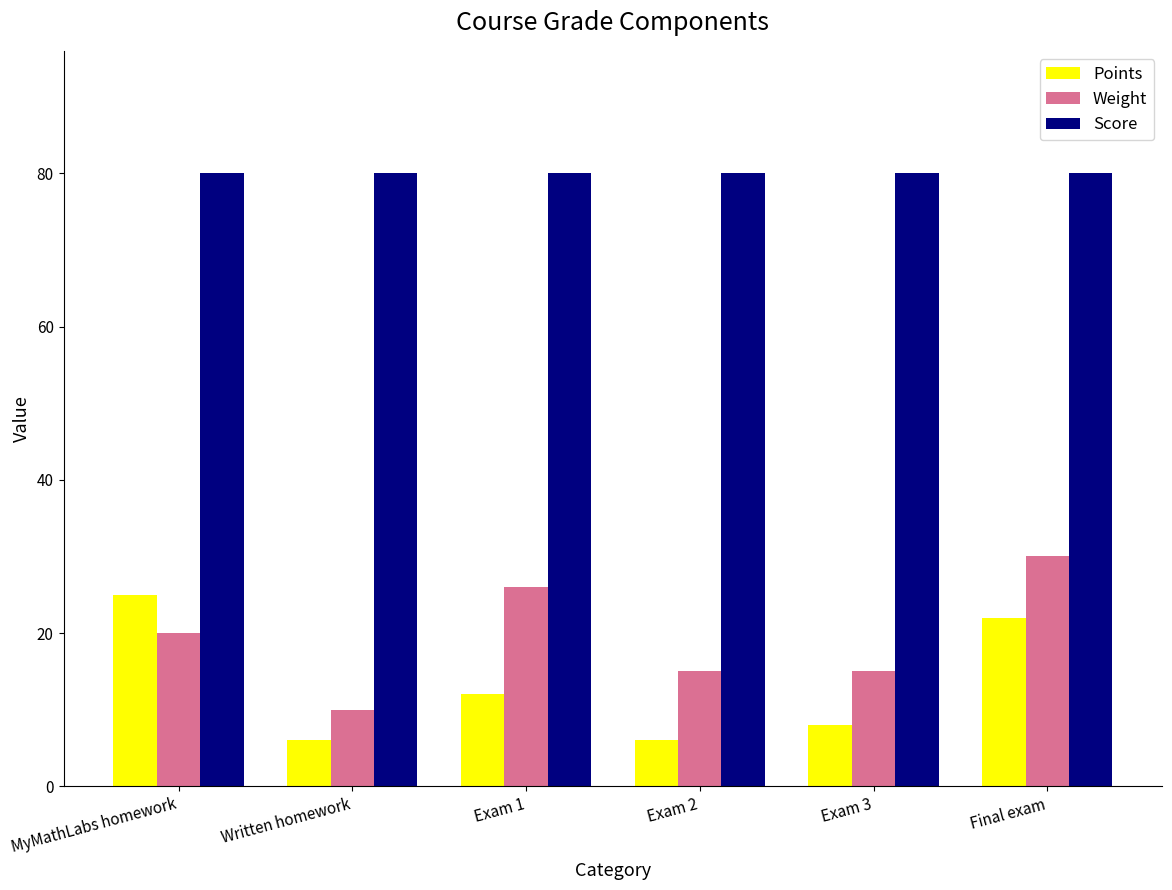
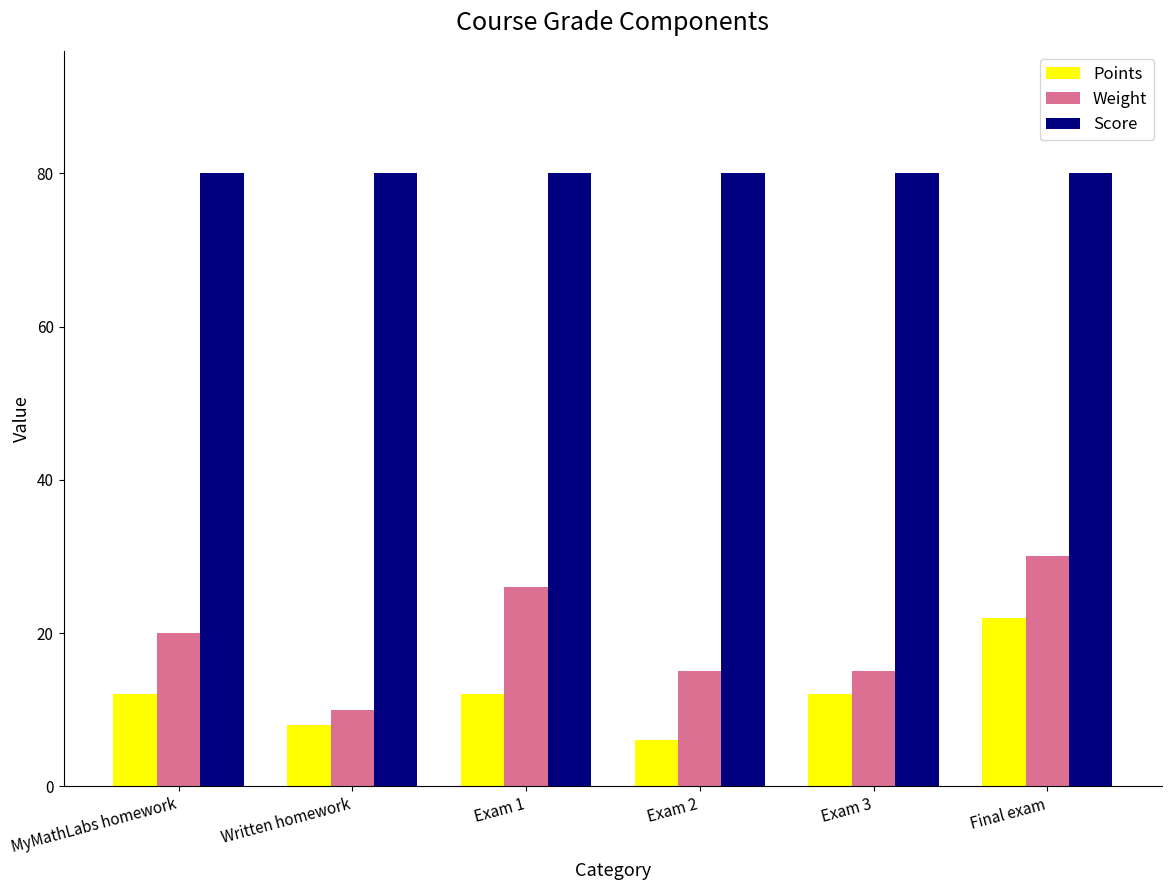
  {
    "Points": {
-     "MyMathLabs homework": 25,
-     "Written homework": 6,
+     "MyMathLabs homework": 12,
+     "Written homework": 8,
      "Exam 1": 12,
      "Exam 2": 6,
-     "Exam 3": 8,
+     "Exam 3": 12,
      "Final exam": 22
    },
    "Weight": {
      "MyMathLabs homework": 20,
      "Written homework": 10,
      "Exam 1": 26,
      "Exam 2": 15,
      "Exam 3": 15,
      "Final exam": 30
    },
    "Score": {
      "MyMathLabs homework": 80,
      "Written homework": 80,
      "Exam 1": 80,
      "Exam 2": 80,
      "Exam 3": 80,
      "Final exam": 80
    }
  }
